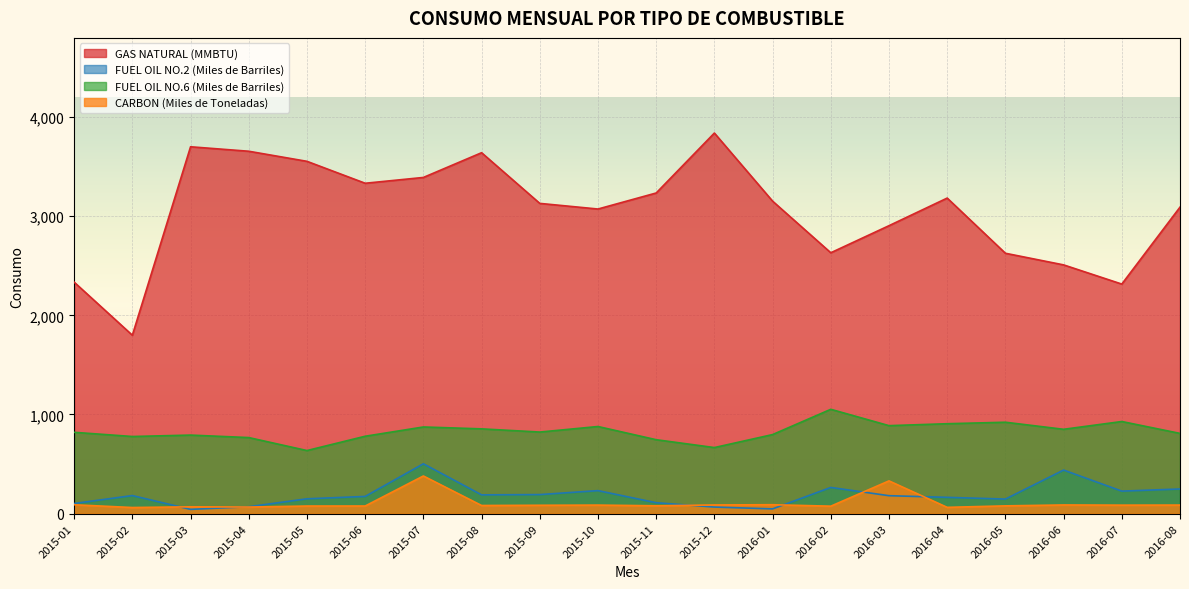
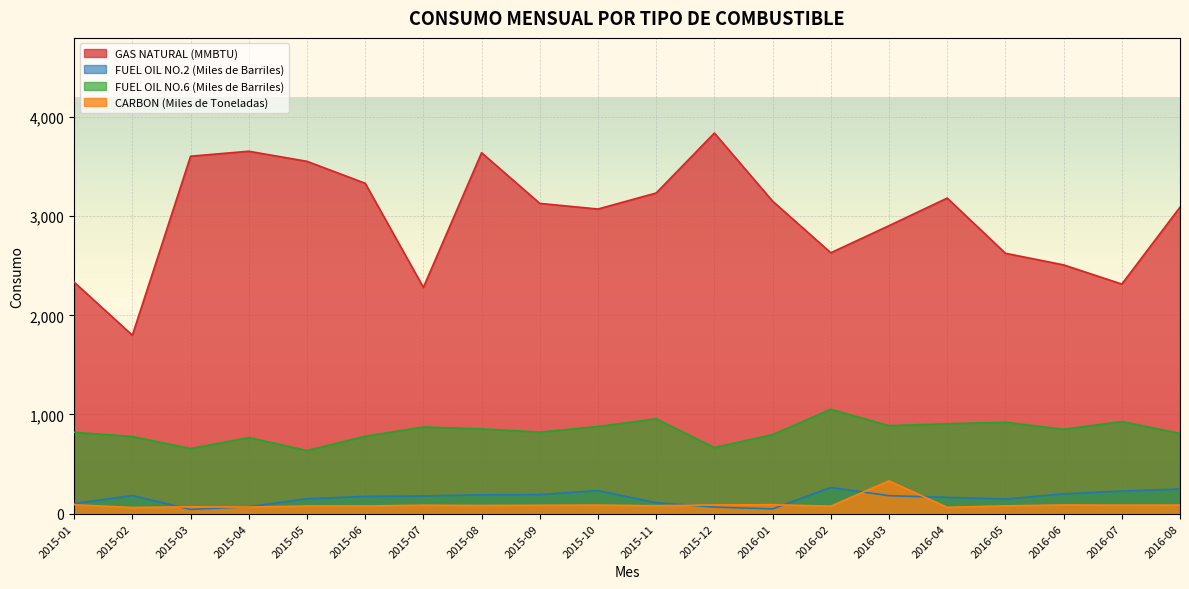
  {
    "GAS NATURAL (MMBTU)": {
      "2015-01": "2,300",
      "2015-02": "1,800",
-     "2015-03": "3,700",
+     "2015-03": "3,600",
      "2015-04": "3,700",
      "2015-05": "3,600",
      "2015-06": "3,300",
-     "2015-07": "3,400",
+     "2015-07": "2,300",
      "2015-08": "3,600",
      "2015-09": "3,100",
      "2015-10": "3,100",
      "2015-11": "3,200",
      "2015-12": "3,800",
      "2016-01": "3,200",
      "2016-02": "2,600",
      "2016-03": "2,900",
      "2016-04": "3,200",
      "2016-05": "2,600",
      "2016-06": "2,500",
      "2016-07": "2,300",
      "2016-08": "3,100"
    },
    "FUEL OIL NO.2 (Miles de Barriles)": {
      "2015-02": "200",
      "2015-03": "0",
      "2015-05": "100",
      "2015-06": "200",
-     "2015-07": "500",
+     "2015-07": "200",
      "2015-08": "200",
      "2015-09": "200",
      "2015-10": "200",
      "2015-11": "100",
      "2016-01": "0",
      "2016-02": "300",
      "2016-03": "200",
      "2016-04": "200",
      "2016-05": "100",
-     "2016-06": "400",
+     "2016-06": "200",
      "2016-07": "200",
      "2016-08": "200"
    },
    "FUEL OIL NO.6 (Miles de Barriles)": {
      "2015-01": "800",
      "2015-02": "800",
-     "2015-03": "800",
+     "2015-03": "700",
      "2015-04": "800",
      "2015-05": "600",
      "2015-06": "800",
      "2015-07": "900",
      "2015-08": "900",
      "2015-09": "800",
      "2015-10": "900",
-     "2015-11": "700",
+     "2015-11": "1,000",
      "2015-12": "700",
      "2016-01": "800",
      "2016-02": "1,100",
      "2016-03": "900",
      "2016-04": "900",
      "2016-05": "900",
      "2016-06": "900",
      "2016-07": "900",
      "2016-08": "800"
    },
    "CARBON (Miles de Toneladas)": {
      "2015-02": "100",
      "2015-03": "100",
      "2015-05": "100",
      "2015-06": "100",
-     "2015-07": "400",
+     "2015-07": "100",
      "2015-08": "100",
      "2015-09": "100",
      "2015-10": "100",
      "2015-11": "100",
      "2016-01": "100",
      "2016-02": "100",
      "2016-03": "300",
      "2016-04": "100",
      "2016-05": "100",
      "2016-06": "100",
      "2016-07": "100",
      "2016-08": "100"
    }
  }
